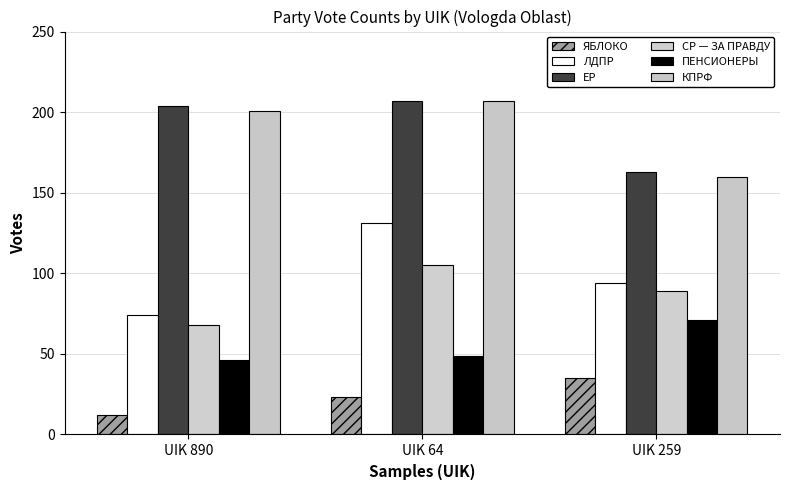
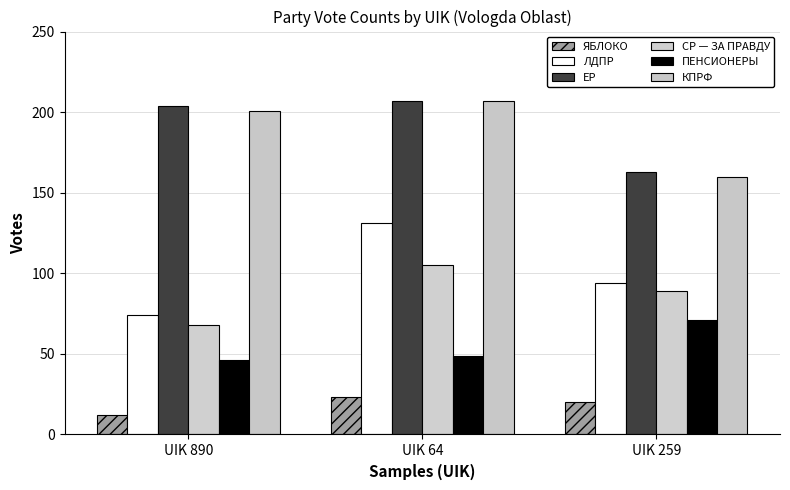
  {
    "ЯБЛОКО": {
      "UIK 890": 12,
      "UIK 64": 23,
-     "UIK 259": 35
+     "UIK 259": 20
    },
    "ЛДПР": {
      "UIK 890": 74,
      "UIK 64": 131,
      "UIK 259": 94
    },
    "ЕР": {
      "UIK 890": 204,
      "UIK 64": 207,
      "UIK 259": 163
    },
    "ПЕНСИОНЕРЫ": {
      "UIK 890": 46,
      "UIK 64": 49,
      "UIK 259": 71
    }
  }
